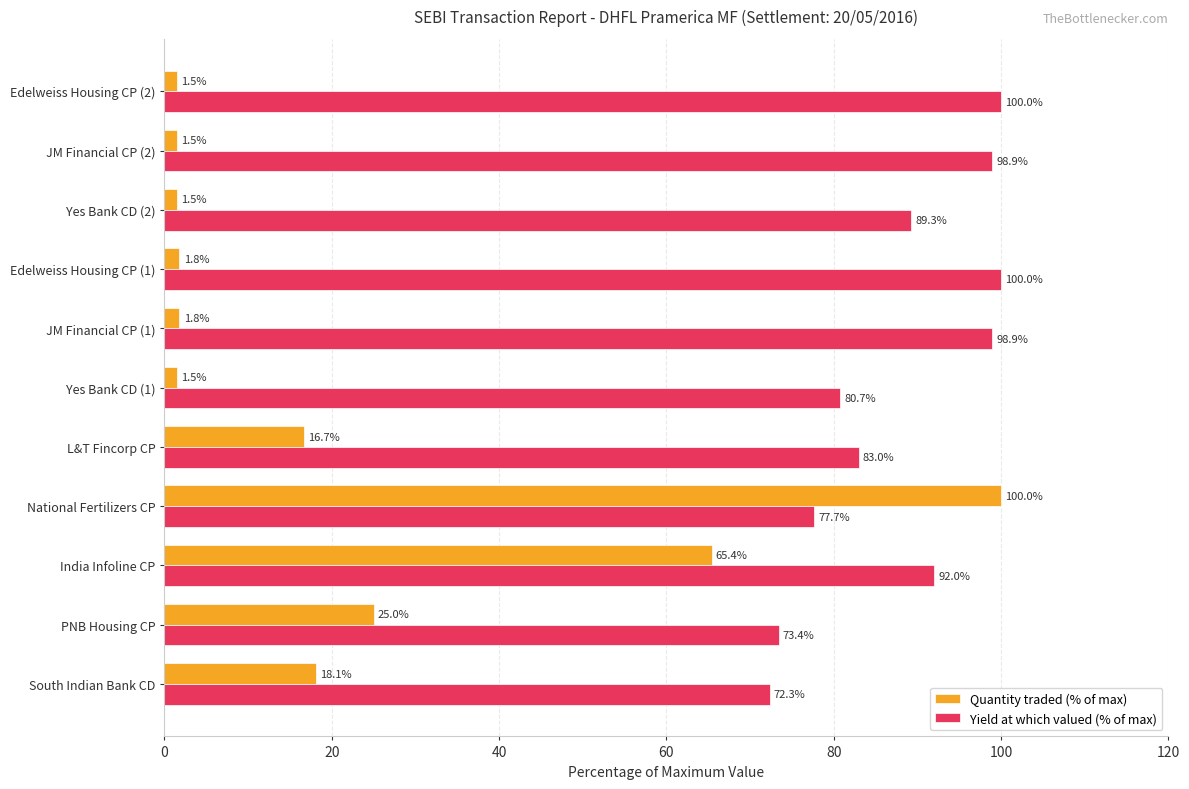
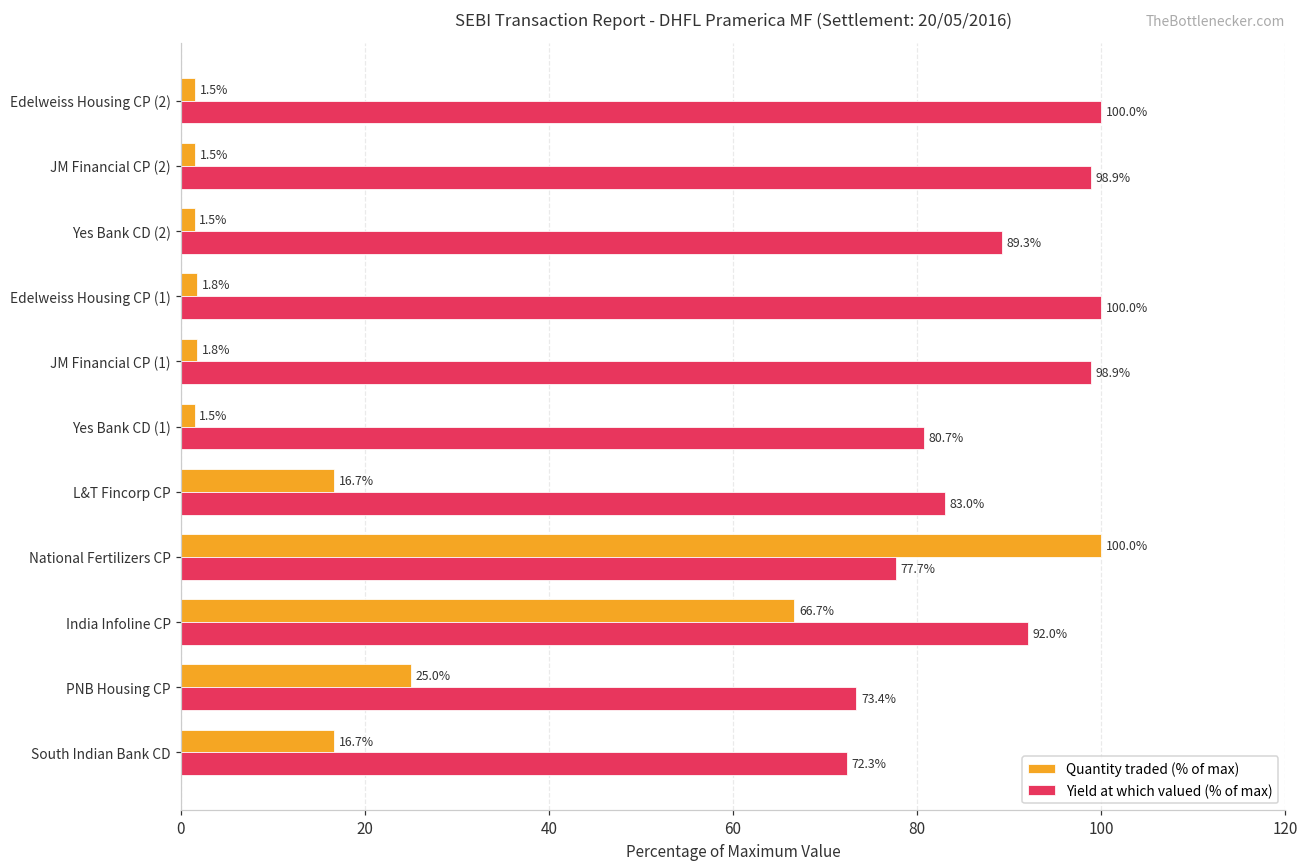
  {
    "Quantity traded (% of max)": {
      "Edelweiss Housing CP (2)": "1.5%",
      "JM Financial CP (2)": "1.5%",
      "Yes Bank CD (2)": "1.5%",
      "Edelweiss Housing CP (1)": "1.8%",
      "JM Financial CP (1)": "1.8%",
      "Yes Bank CD (1)": "1.5%",
      "L&T Fincorp CP": "16.7%",
      "National Fertilizers CP": "100.0%",
-     "India Infoline CP": "65.4%",
+     "India Infoline CP": "66.7%",
      "PNB Housing CP": "25.0%",
-     "South Indian Bank CD": "18.1%"
+     "South Indian Bank CD": "16.7%"
    },
    "Yield at which valued (% of max)": {
      "Edelweiss Housing CP (2)": "100.0%",
      "JM Financial CP (2)": "98.9%",
      "Yes Bank CD (2)": "89.3%",
      "Edelweiss Housing CP (1)": "100.0%",
      "JM Financial CP (1)": "98.9%",
      "Yes Bank CD (1)": "80.7%",
      "L&T Fincorp CP": "83.0%",
      "National Fertilizers CP": "77.7%",
      "India Infoline CP": "92.0%",
      "PNB Housing CP": "73.4%",
      "South Indian Bank CD": "72.3%"
    }
  }
